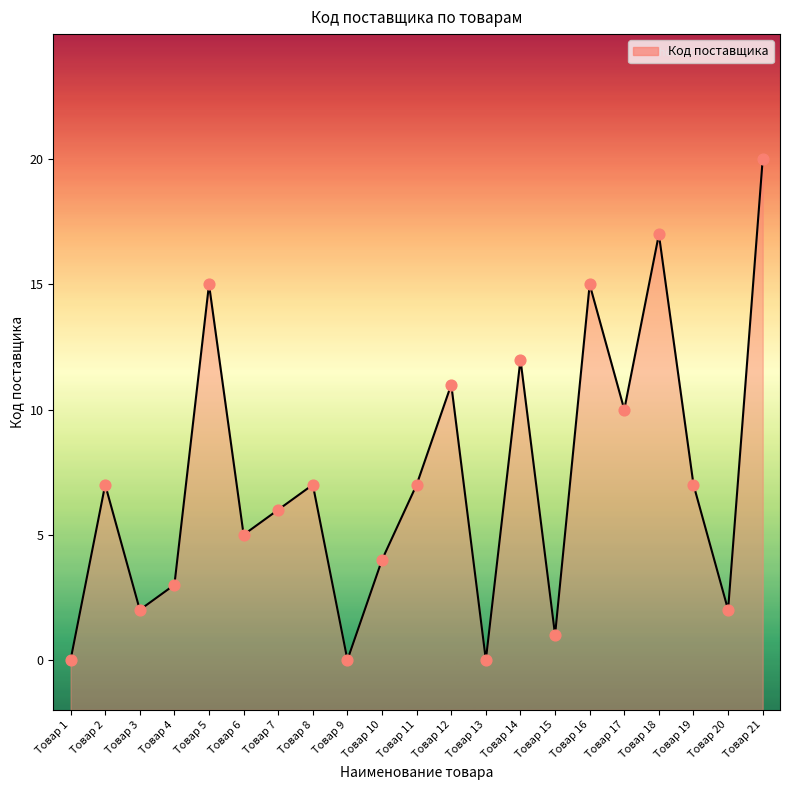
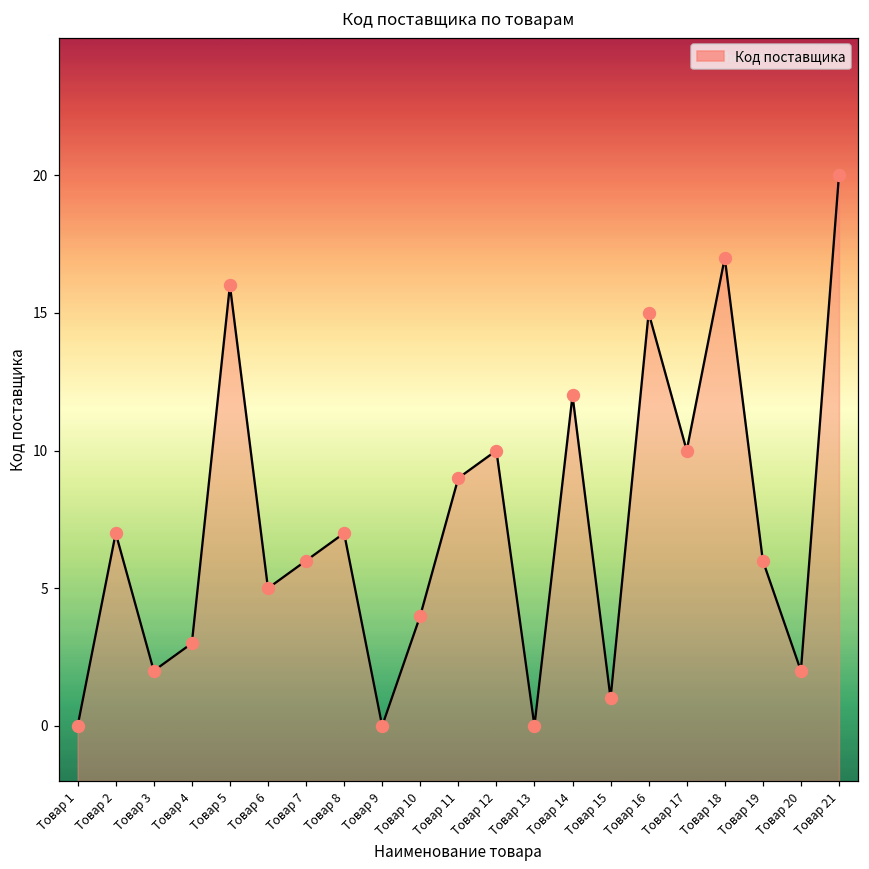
  {
    "Товар 1": 0,
    "Товар 2": 7,
    "Товар 3": 2,
    "Товар 4": 3,
-   "Товар 5": 15,
+   "Товар 5": 16,
    "Товар 6": 5,
    "Товар 7": 6,
    "Товар 8": 7,
    "Товар 9": 0,
    "Товар 10": 4,
-   "Товар 11": 7,
-   "Товар 12": 11,
+   "Товар 11": 9,
+   "Товар 12": 10,
    "Товар 13": 0,
    "Товар 14": 12,
    "Товар 15": 1,
    "Товар 16": 15,
    "Товар 17": 10,
    "Товар 18": 17,
-   "Товар 19": 7,
+   "Товар 19": 6,
    "Товар 20": 2,
    "Товар 21": 20
  }
